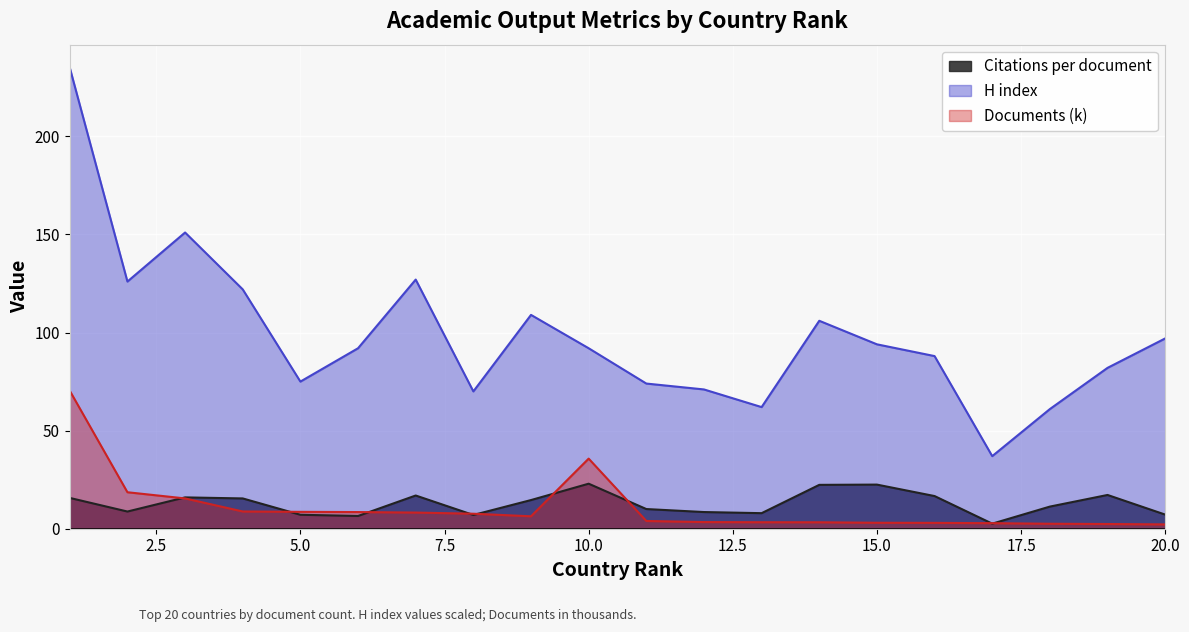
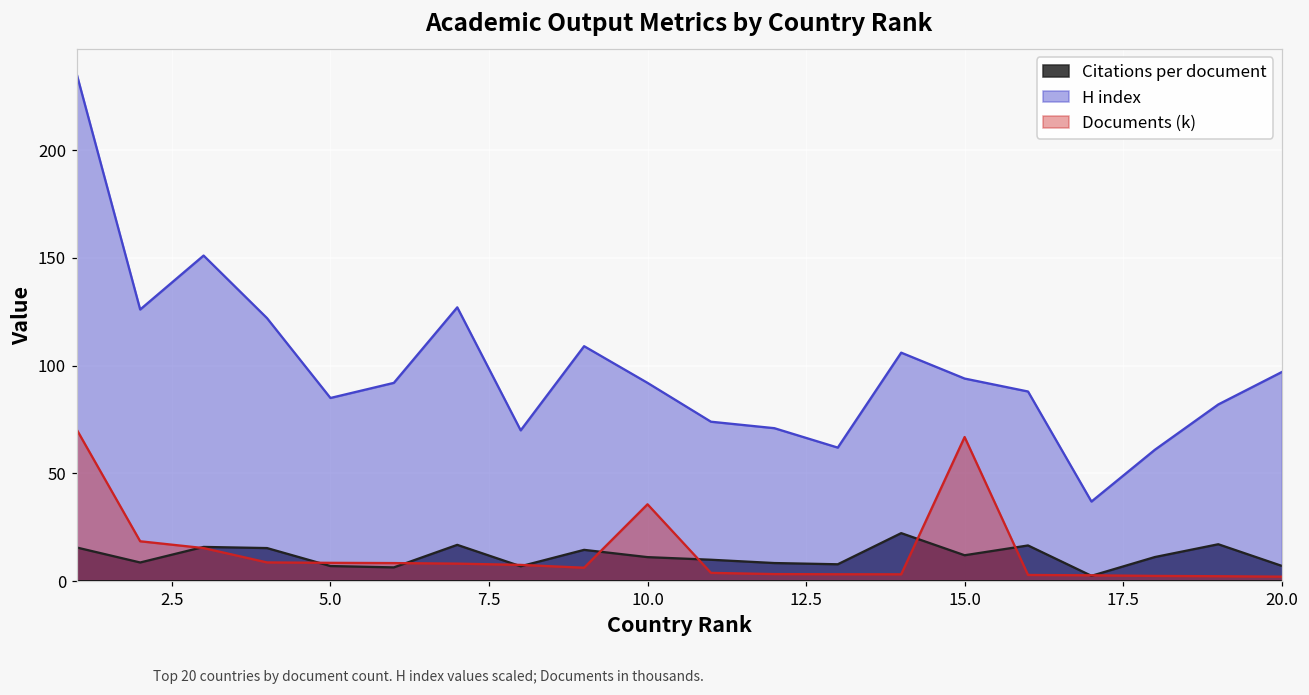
  {
    "Citations per document": {
      "5.0": 7,
-     "10.0": 23,
-     "15.0": 22,
+     "10.0": 11,
+     "15.0": 12,
      "20.0": 7
    },
    "H index": {
-     "5.0": 75,
+     "5.0": 85,
      "10.0": 92,
      "15.0": 94,
      "20.0": 97
    },
    "Documents (k)": {
      "5.0": 9,
      "10.0": 36,
-     "15.0": 3,
+     "15.0": 67,
      "20.0": 2
    }
  }
